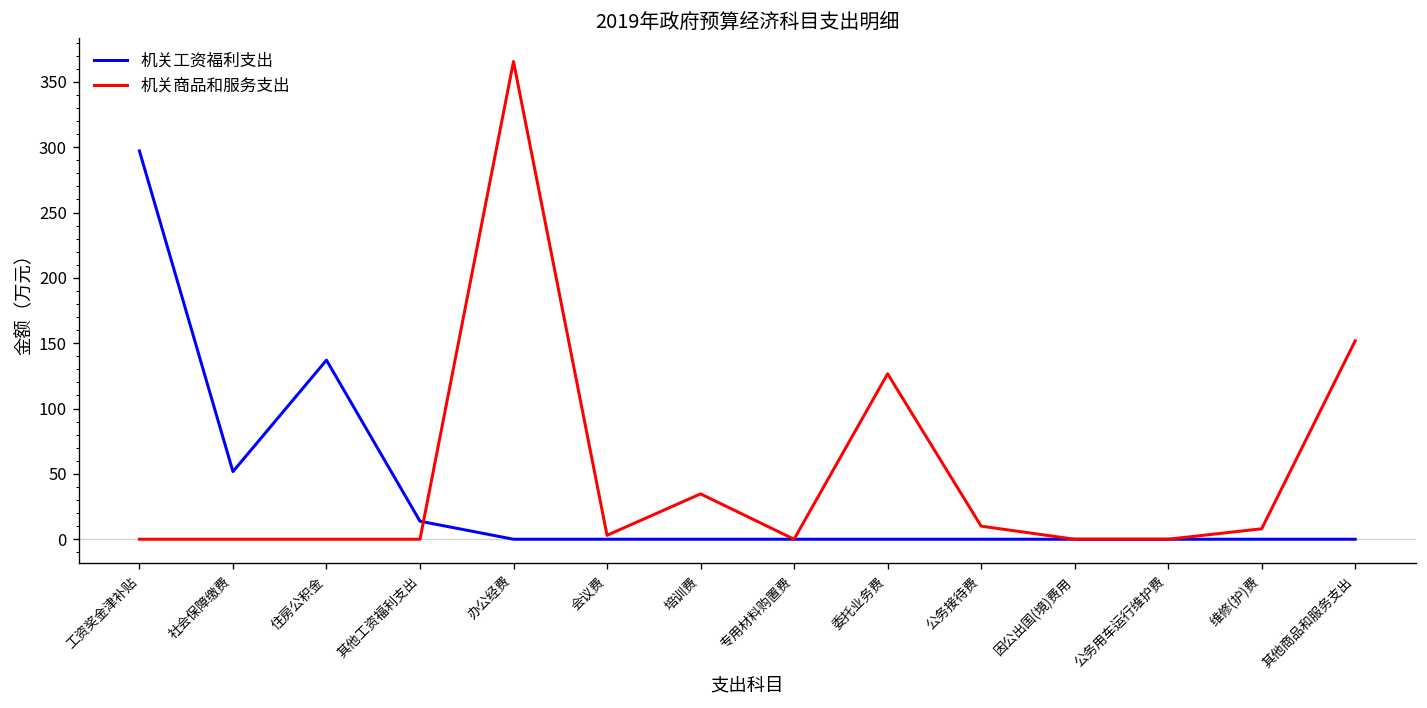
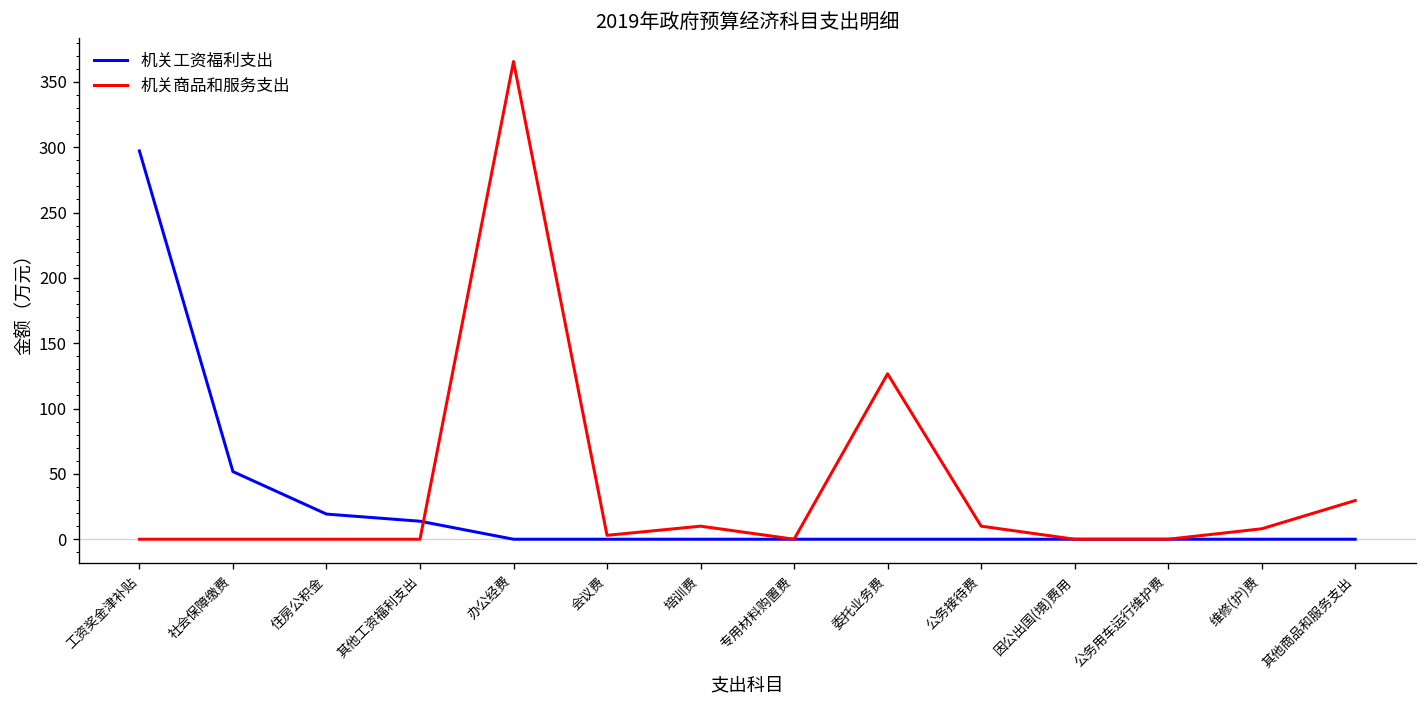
  {
    "机关工资福利支出": {
      "工资奖金津补贴": 297,
      "社会保障缴费": 52,
-     "住房公积金": 137,
+     "住房公积金": 19,
      "其他工资福利支出": 14,
      "办公经费": 0,
      "会议费": 0,
      "培训费": 0,
      "委托业务费": 0,
      "公务接待费": 0,
      "维修(护)费": 0,
      "其他商品和服务支出": 0
    },
    "机关商品和服务支出": {
      "工资奖金津补贴": 0,
      "社会保障缴费": 0,
      "住房公积金": 0,
      "其他工资福利支出": 0,
      "办公经费": 366,
      "会议费": 3,
-     "培训费": 35,
+     "培训费": 10,
      "委托业务费": 127,
      "公务接待费": 10,
      "维修(护)费": 8,
-     "其他商品和服务支出": 152
+     "其他商品和服务支出": 30
    }
  }
